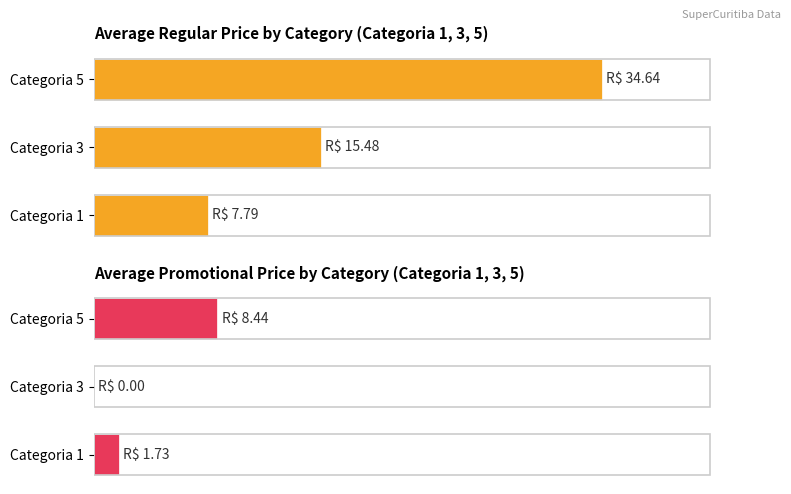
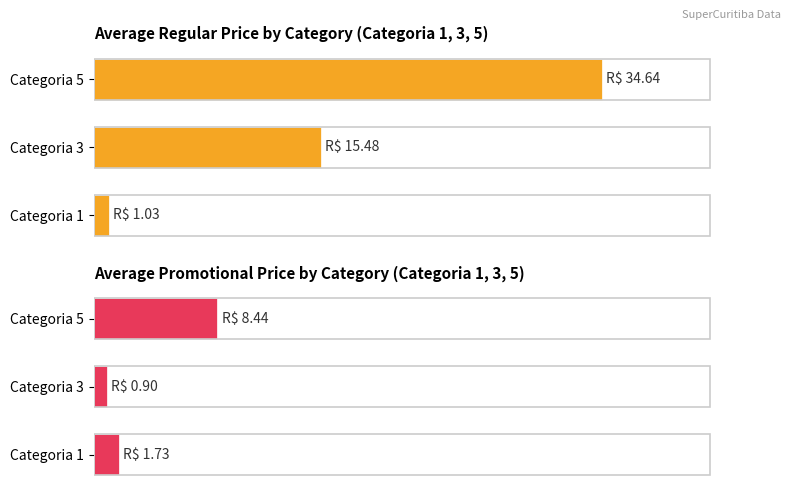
  {
    "Average Regular Price by Category (Categoria 1, 3, 5)": {
      "Categoria 5": 34.64,
      "Categoria 3": 15.48,
-     "Categoria 1": 7.79
+     "Categoria 1": 1.03
    },
    "Average Promotional Price by Category (Categoria 1, 3, 5)": {
      "Categoria 5": 8.44,
-     "Categoria 3": 0.00,
+     "Categoria 3": 0.90,
      "Categoria 1": 1.73
    }
  }
